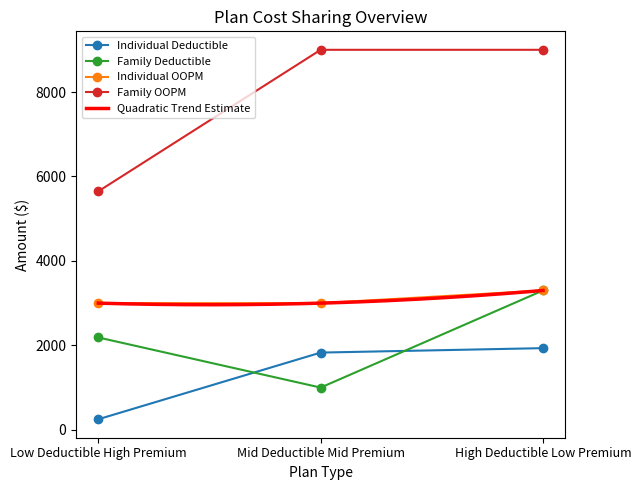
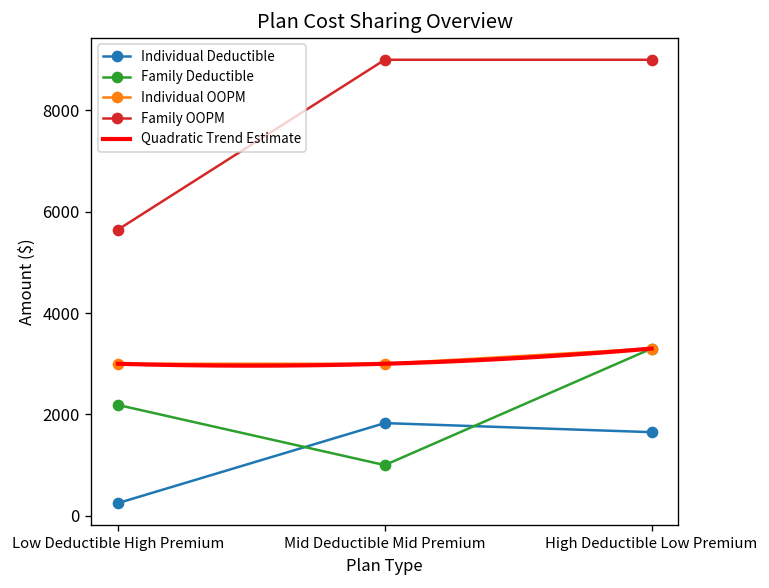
  {
    "Individual Deductible": {
      "Low Deductible High Premium": 300,
      "Mid Deductible Mid Premium": 1800,
-     "High Deductible Low Premium": 1900
+     "High Deductible Low Premium": 1700
    },
    "Family Deductible": {
      "Low Deductible High Premium": 2200,
      "Mid Deductible Mid Premium": 1000
    },
    "Family OOPM": {
      "Low Deductible High Premium": 5600,
      "Mid Deductible Mid Premium": 9000,
      "High Deductible Low Premium": 9000
    }
  }
